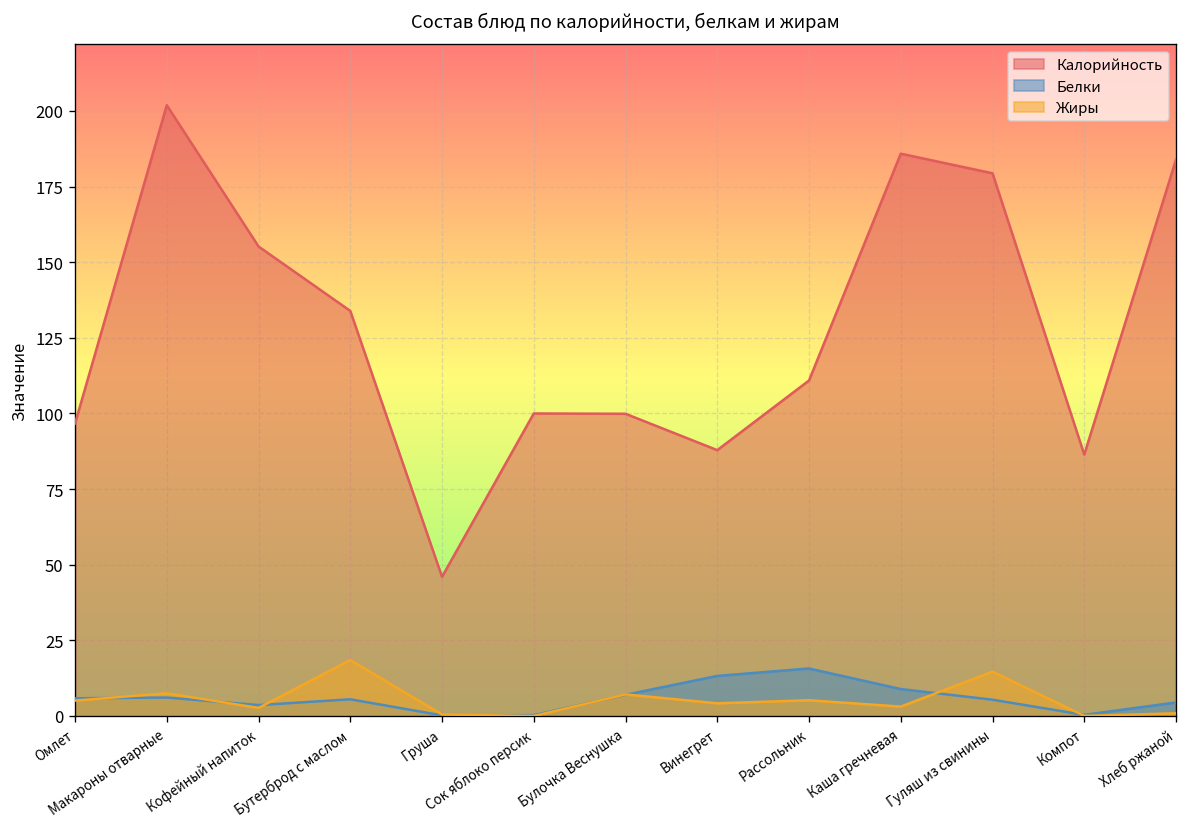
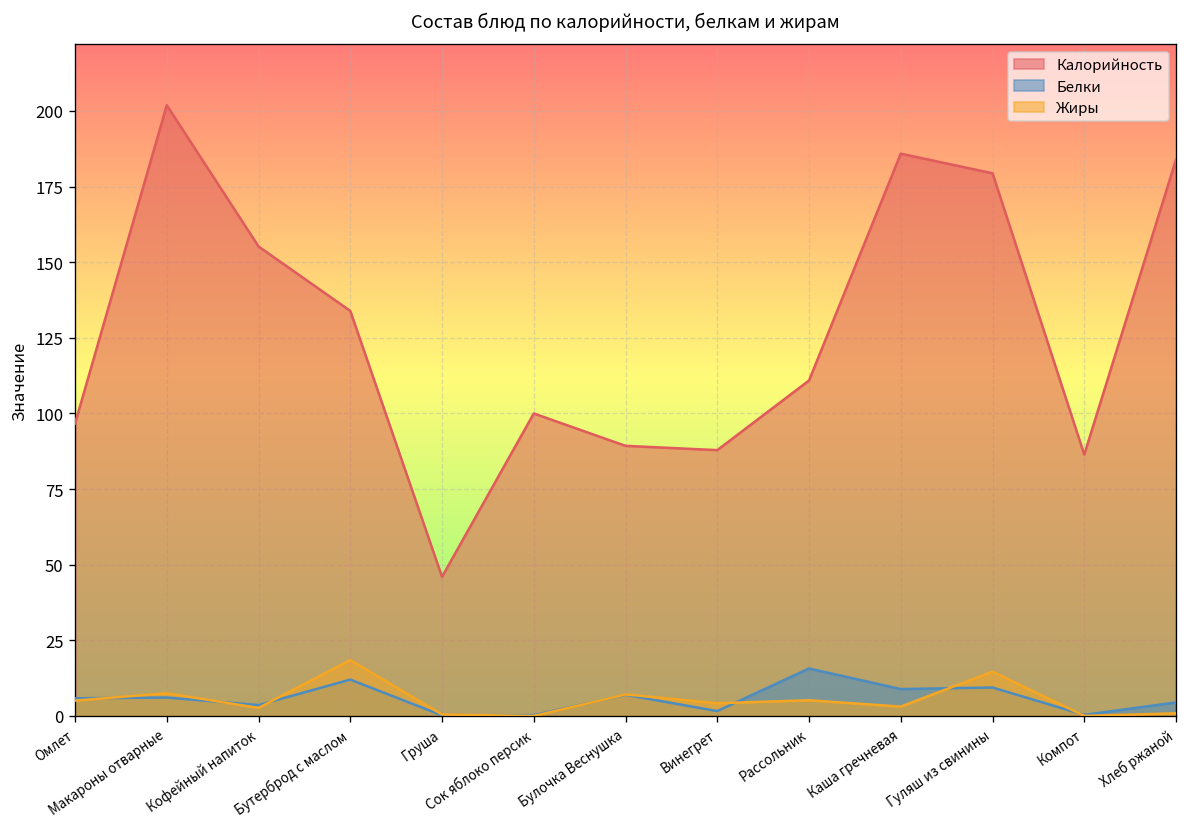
  {
    "Калорийность": {
      "Омлет": 97,
      "Макароны отварные": 202,
      "Кофейный напиток": 155,
      "Бутерброд с маслом": 134,
      "Груша": 46,
      "Сок яблоко персик": 100,
-     "Булочка Веснушка": 100,
+     "Булочка Веснушка": 89,
      "Винегрет": 88,
      "Рассольник": 111,
      "Каша гречневая": 186,
      "Гуляш из свинины": 179,
      "Компот": 86,
      "Хлеб ржаной": 184
    },
    "Белки": {
      "Макароны отварные": 6,
-     "Бутерброд с маслом": 6,
-     "Винегрет": 13,
+     "Бутерброд с маслом": 12,
+     "Винегрет": 2,
      "Рассольник": 16,
      "Каша гречневая": 9,
-     "Гуляш из свинины": 5,
+     "Гуляш из свинины": 9,
      "Хлеб ржаной": 4
    },
    "Жиры": {
      "Макароны отварные": 8,
      "Бутерброд с маслом": 18,
      "Винегрет": 4,
      "Рассольник": 5,
      "Каша гречневая": 3,
      "Гуляш из свинины": 15,
      "Хлеб ржаной": 1
    }
  }
